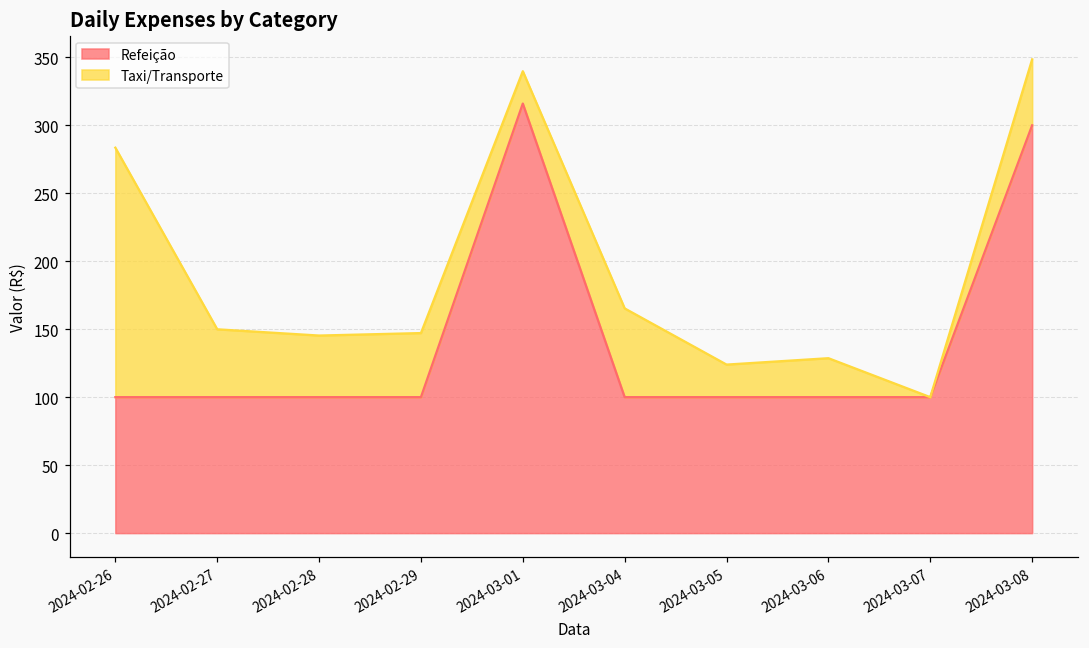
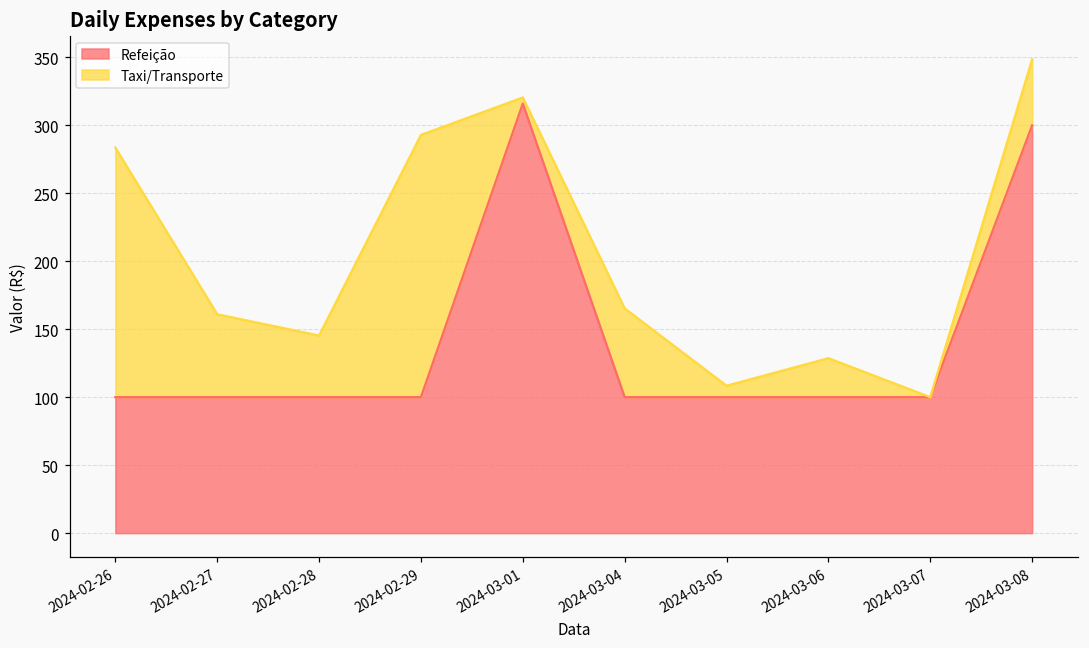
  {
    "Refeição": {
      "2024-02-26": 100,
      "2024-02-27": 100,
      "2024-02-28": 100,
      "2024-02-29": 100,
      "2024-03-01": 316,
      "2024-03-04": 100,
      "2024-03-05": 100,
      "2024-03-06": 100,
      "2024-03-08": 300
    },
    "Taxi/Transporte": {
      "2024-02-26": 184,
-     "2024-02-27": 50,
+     "2024-02-27": 61,
      "2024-02-28": 45,
-     "2024-02-29": 47,
-     "2024-03-01": 24,
+     "2024-02-29": 193,
+     "2024-03-01": 5,
      "2024-03-04": 65,
-     "2024-03-05": 24,
+     "2024-03-05": 8,
      "2024-03-06": 29,
      "2024-03-08": 49
    }
  }
